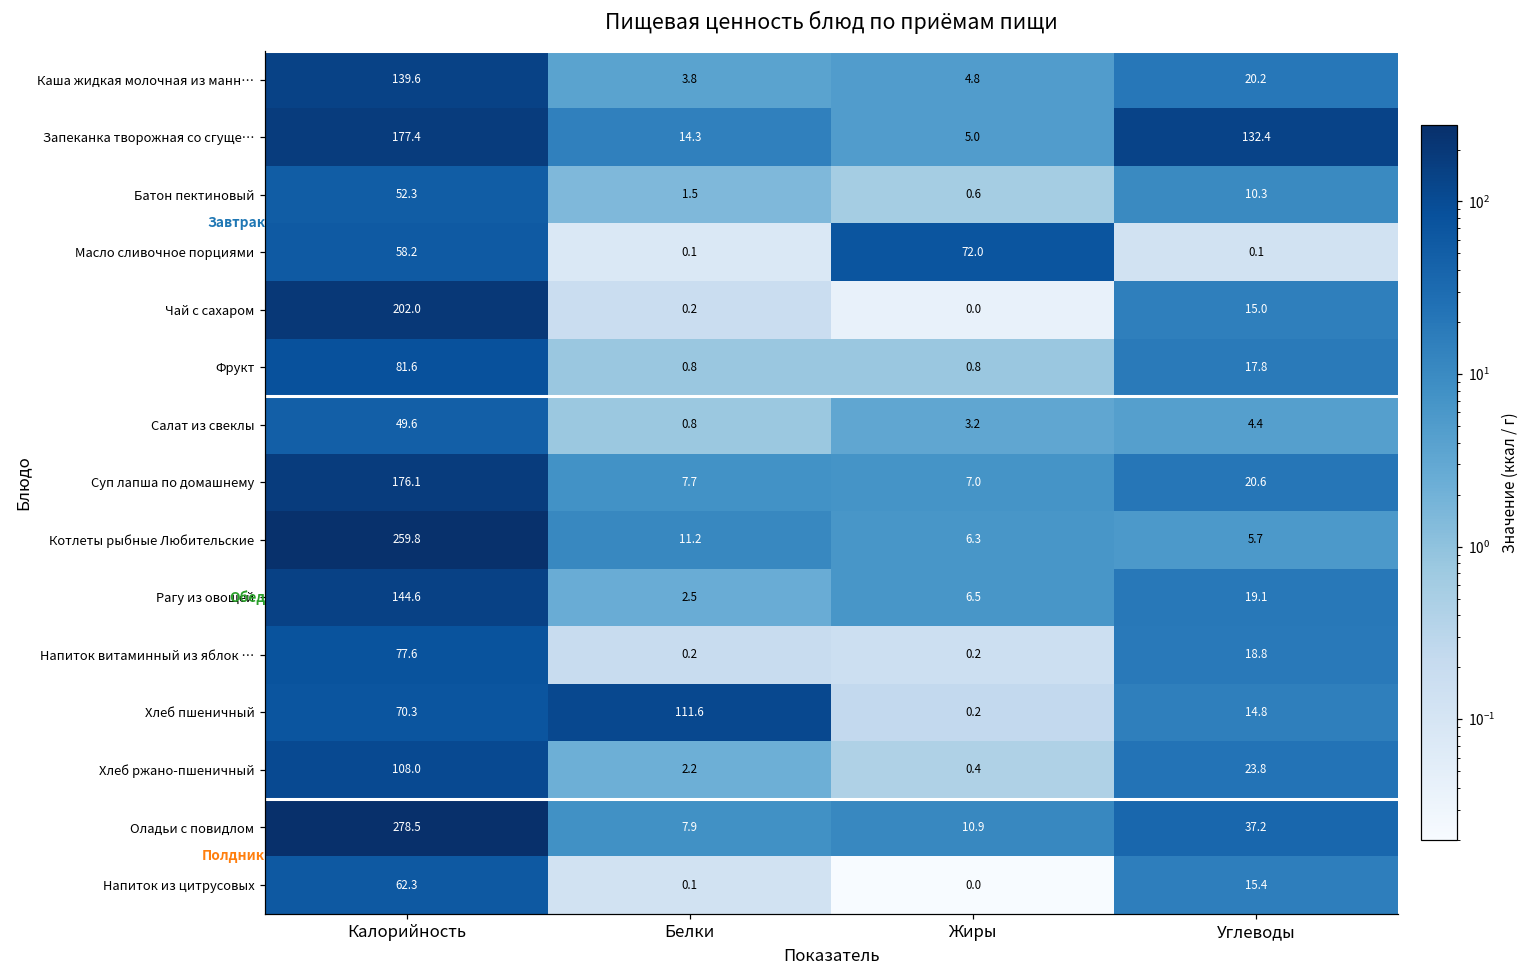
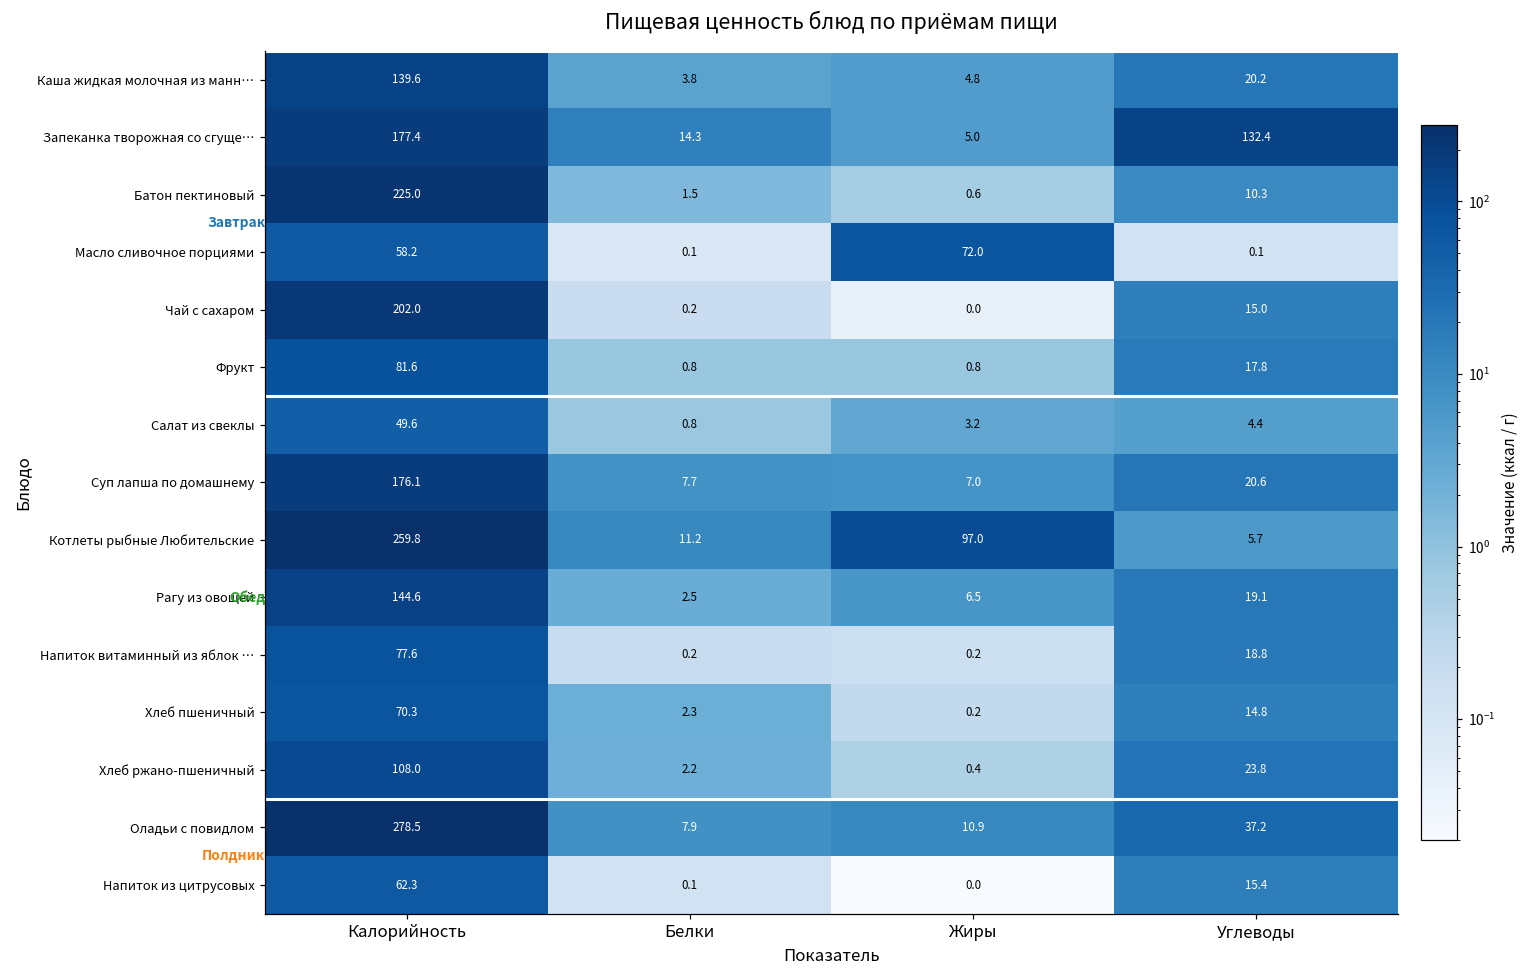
  {
    "Каша жидкая молочная из манн…": {
      "Калорийность": 139.6,
      "Белки": 3.8,
      "Жиры": 4.8,
      "Углеводы": 20.2
    },
    "Запеканка творожная со сгуще…": {
      "Калорийность": 177.4,
      "Белки": 14.3,
      "Жиры": 5.0,
      "Углеводы": 132.4
    },
    "Батон пектиновый": {
-     "Калорийность": 52.3,
+     "Калорийность": 225.0,
      "Белки": 1.5,
      "Жиры": 0.6,
      "Углеводы": 10.3
    },
    "Масло сливочное порциями": {
      "Калорийность": 58.2,
      "Белки": 0.1,
      "Жиры": 72.0,
      "Углеводы": 0.1
    },
    "Чай с сахаром": {
      "Калорийность": 202.0,
      "Белки": 0.2,
      "Жиры": 0.0,
      "Углеводы": 15.0
    },
    "Фрукт": {
      "Калорийность": 81.6,
      "Белки": 0.8,
      "Жиры": 0.8,
      "Углеводы": 17.8
    },
    "Салат из свеклы": {
      "Калорийность": 49.6,
      "Белки": 0.8,
      "Жиры": 3.2,
      "Углеводы": 4.4
    },
    "Суп лапша по домашнему": {
      "Калорийность": 176.1,
      "Белки": 7.7,
      "Жиры": 7.0,
      "Углеводы": 20.6
    },
    "Котлеты рыбные Любительские": {
      "Калорийность": 259.8,
      "Белки": 11.2,
-     "Жиры": 6.3,
+     "Жиры": 97.0,
      "Углеводы": 5.7
    },
    "Рагу из овощей": {
      "Калорийность": 144.6,
      "Белки": 2.5,
      "Жиры": 6.5,
      "Углеводы": 19.1
    },
    "Напиток витаминный из яблок …": {
      "Калорийность": 77.6,
      "Белки": 0.2,
      "Жиры": 0.2,
      "Углеводы": 18.8
    },
    "Хлеб пшеничный": {
      "Калорийность": 70.3,
-     "Белки": 111.6,
+     "Белки": 2.3,
      "Жиры": 0.2,
      "Углеводы": 14.8
    },
    "Хлеб ржано-пшеничный": {
      "Калорийность": 108.0,
      "Белки": 2.2,
      "Жиры": 0.4,
      "Углеводы": 23.8
    },
    "Оладьи с повидлом": {
      "Калорийность": 278.5,
      "Белки": 7.9,
      "Жиры": 10.9,
      "Углеводы": 37.2
    },
    "Напиток из цитрусовых": {
      "Калорийность": 62.3,
      "Белки": 0.1,
      "Жиры": 0.0,
      "Углеводы": 15.4
    }
  }
